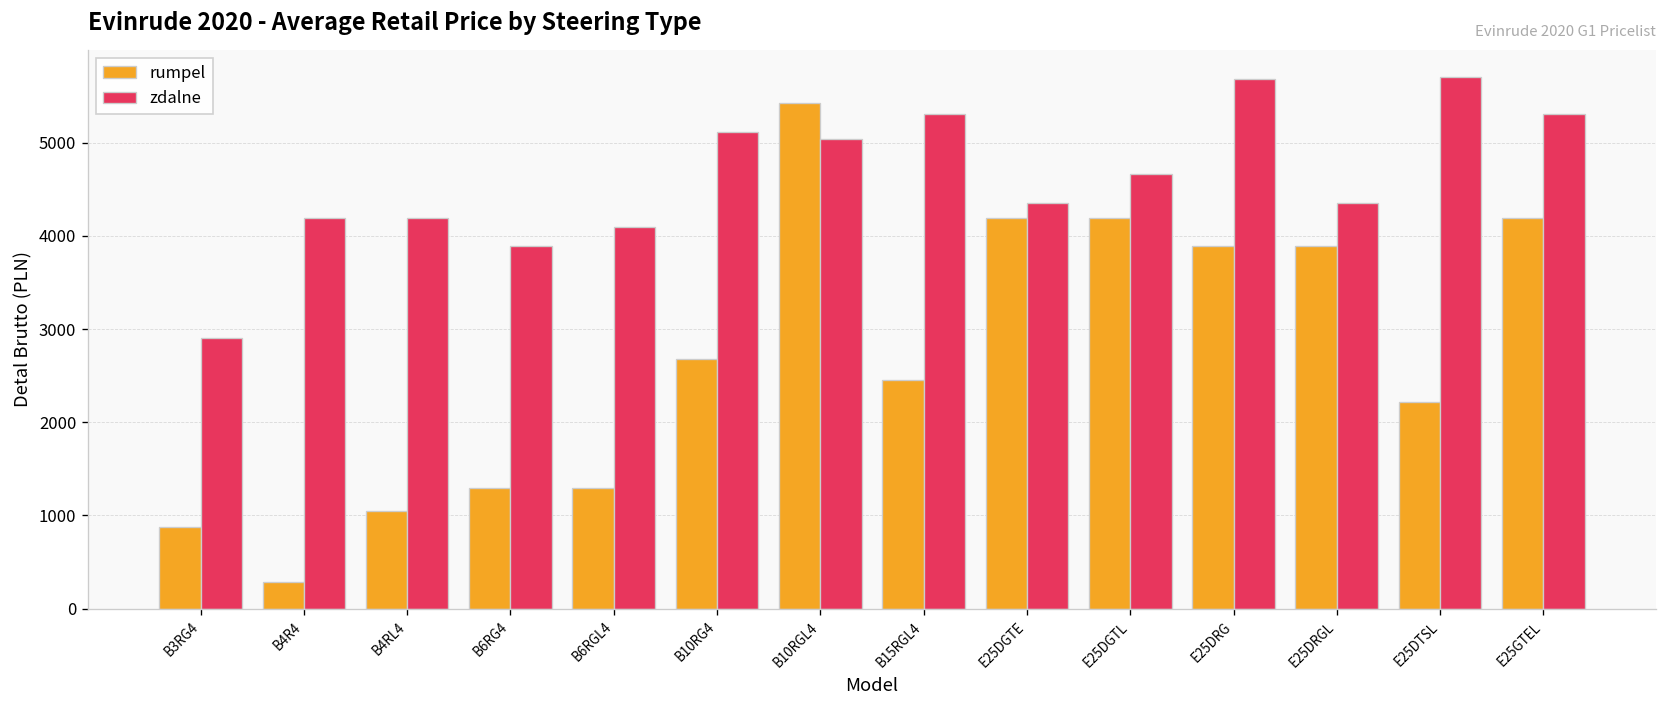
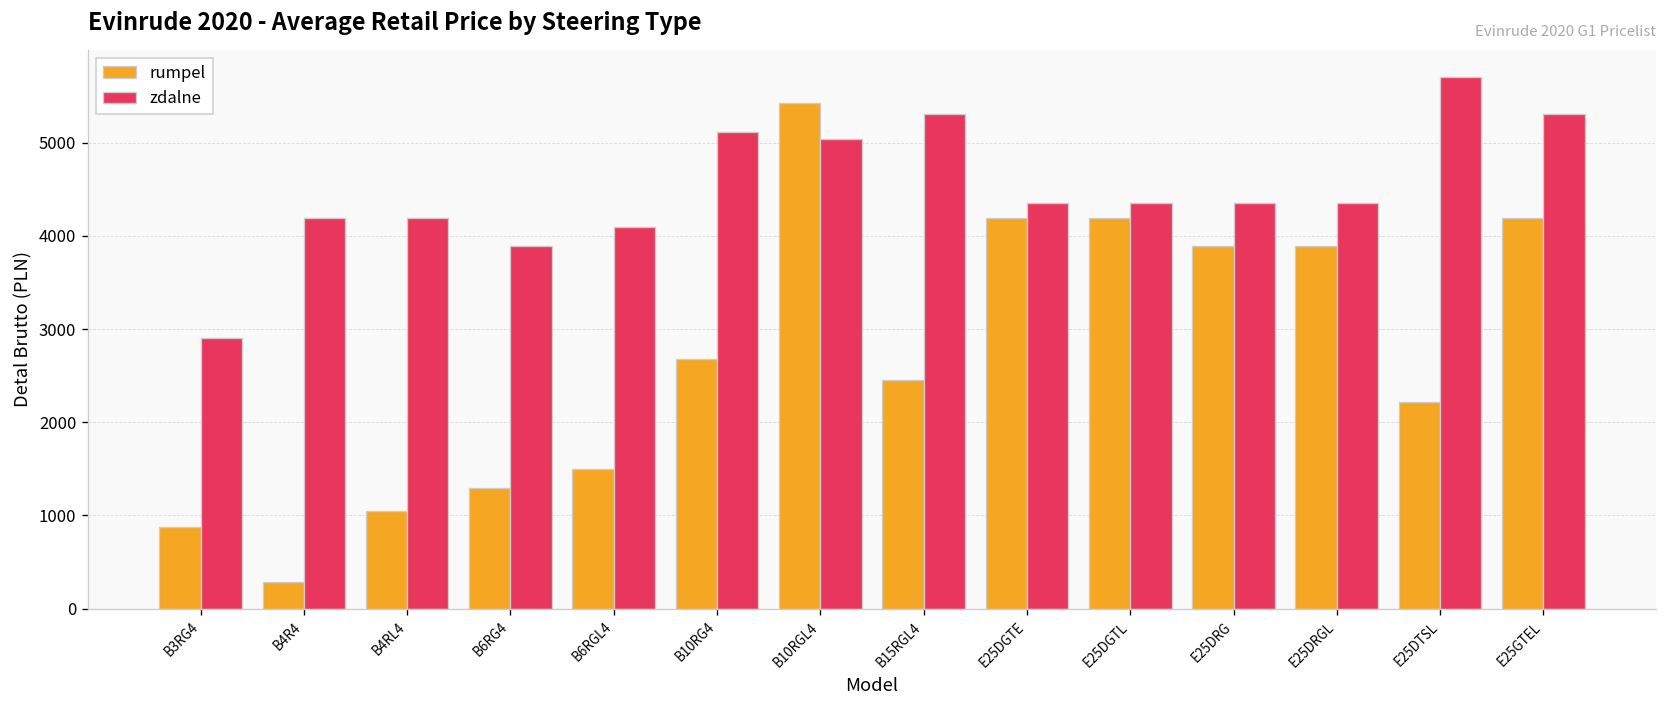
  {
    "rumpel": {
      "B3RG4": 900,
      "B4R4": 300,
      "B4RL4": 1100,
      "B6RG4": 1300,
-     "B6RGL4": 1300,
+     "B6RGL4": 1500,
      "B10RG4": 2700,
      "B10RGL4": 5400,
      "B15RGL4": 2500,
      "E25DGTE": 4200,
      "E25DGTL": 4200,
      "E25DRG": 3900,
      "E25DRGL": 3900,
      "E25DTSL": 2200,
      "E25GTEL": 4200
    },
    "zdalne": {
      "B3RG4": 2900,
      "B4R4": 4200,
      "B4RL4": 4200,
      "B6RG4": 3900,
      "B6RGL4": 4100,
      "B10RG4": 5100,
      "B10RGL4": 5000,
      "B15RGL4": 5300,
      "E25DGTE": 4400,
-     "E25DGTL": 4700,
-     "E25DRG": 5700,
+     "E25DGTL": 4400,
+     "E25DRG": 4400,
      "E25DRGL": 4400,
      "E25DTSL": 5700,
      "E25GTEL": 5300
    }
  }
